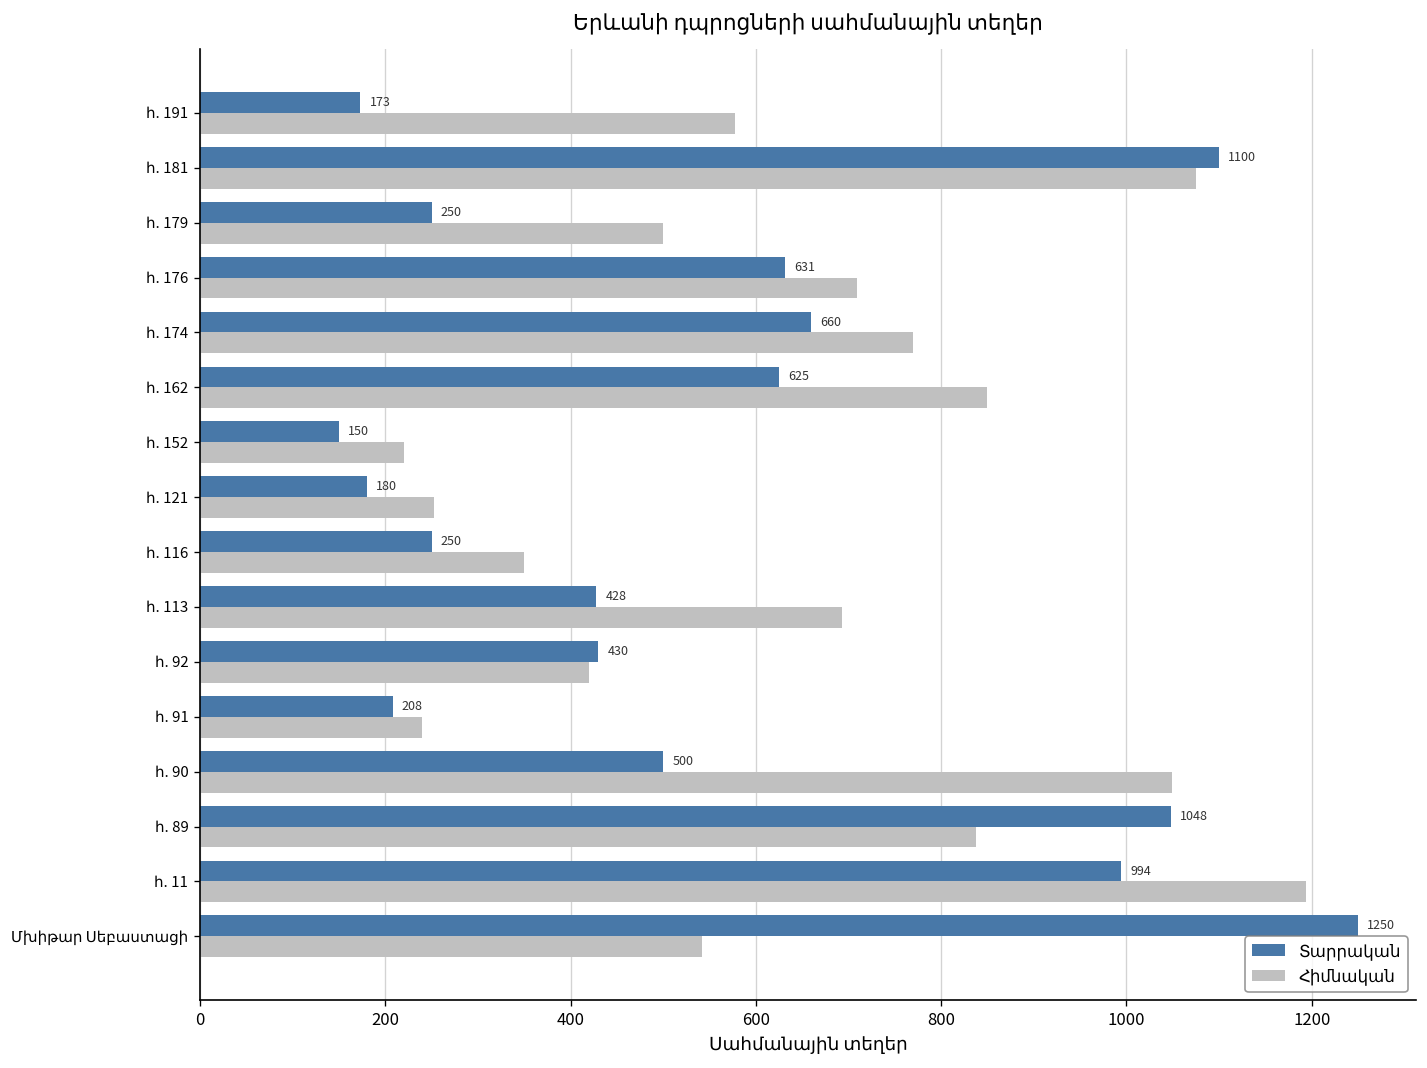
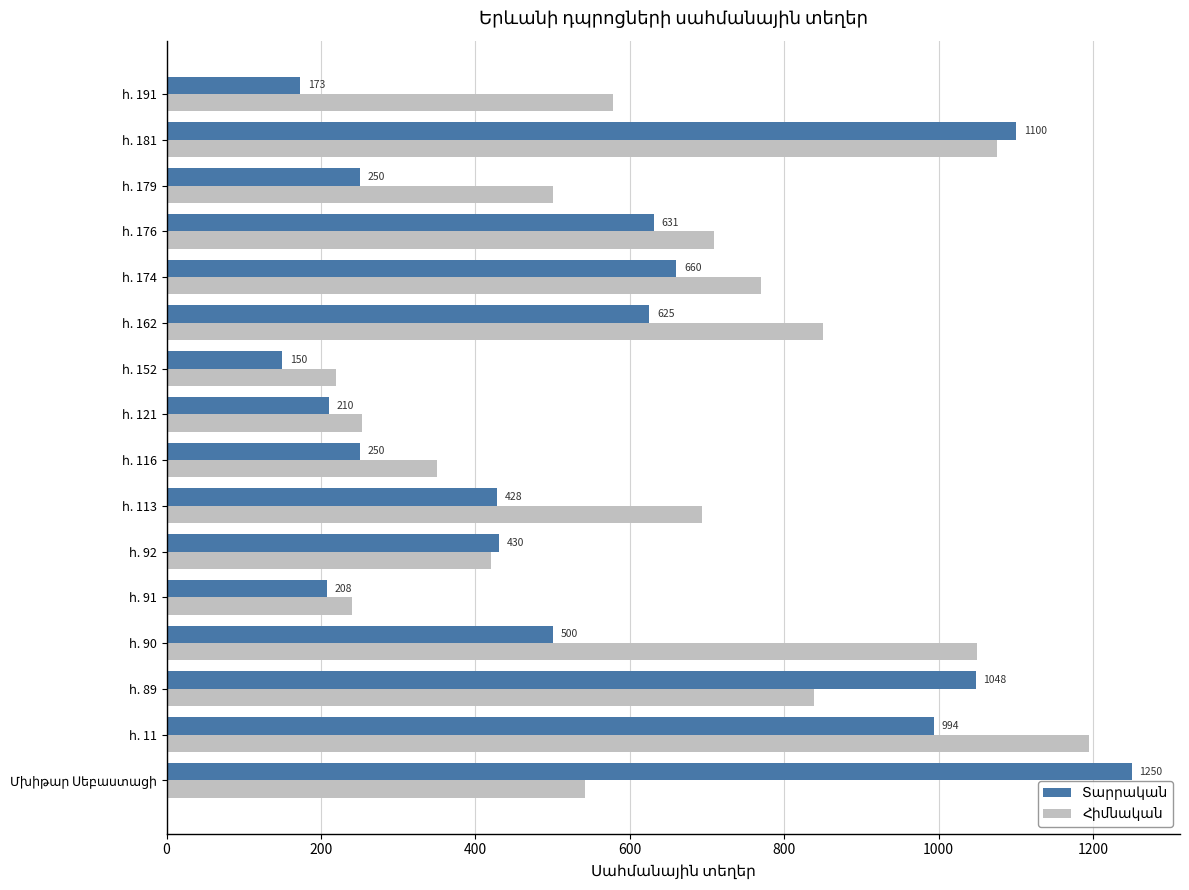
  {
    "Տարրական": {
      "հ. 191": 173,
      "հ. 181": 1100,
      "հ. 179": 250,
      "հ. 176": 631,
      "հ. 174": 660,
      "հ. 162": 625,
      "հ. 152": 150,
-     "հ. 121": 180,
+     "հ. 121": 210,
      "հ. 116": 250,
      "հ. 113": 428,
      "հ. 92": 430,
      "հ. 91": 208,
      "հ. 90": 500,
      "հ. 89": 1048,
      "հ. 11": 994,
      "Մխիթար Սեբաստացի": 1250
    },
    "Հիմնական": {
      "հ. 191": 580,
      "հ. 181": 1080,
      "հ. 179": 500,
      "հ. 176": 710,
      "հ. 174": 770,
      "հ. 162": 850,
      "հ. 152": 220,
      "հ. 121": 250,
      "հ. 116": 350,
      "հ. 113": 690,
      "հ. 92": 420,
      "հ. 91": 240,
      "հ. 90": 1050,
      "հ. 89": 840,
      "հ. 11": 1190,
      "Մխիթար Սեբաստացի": 540
    }
  }
